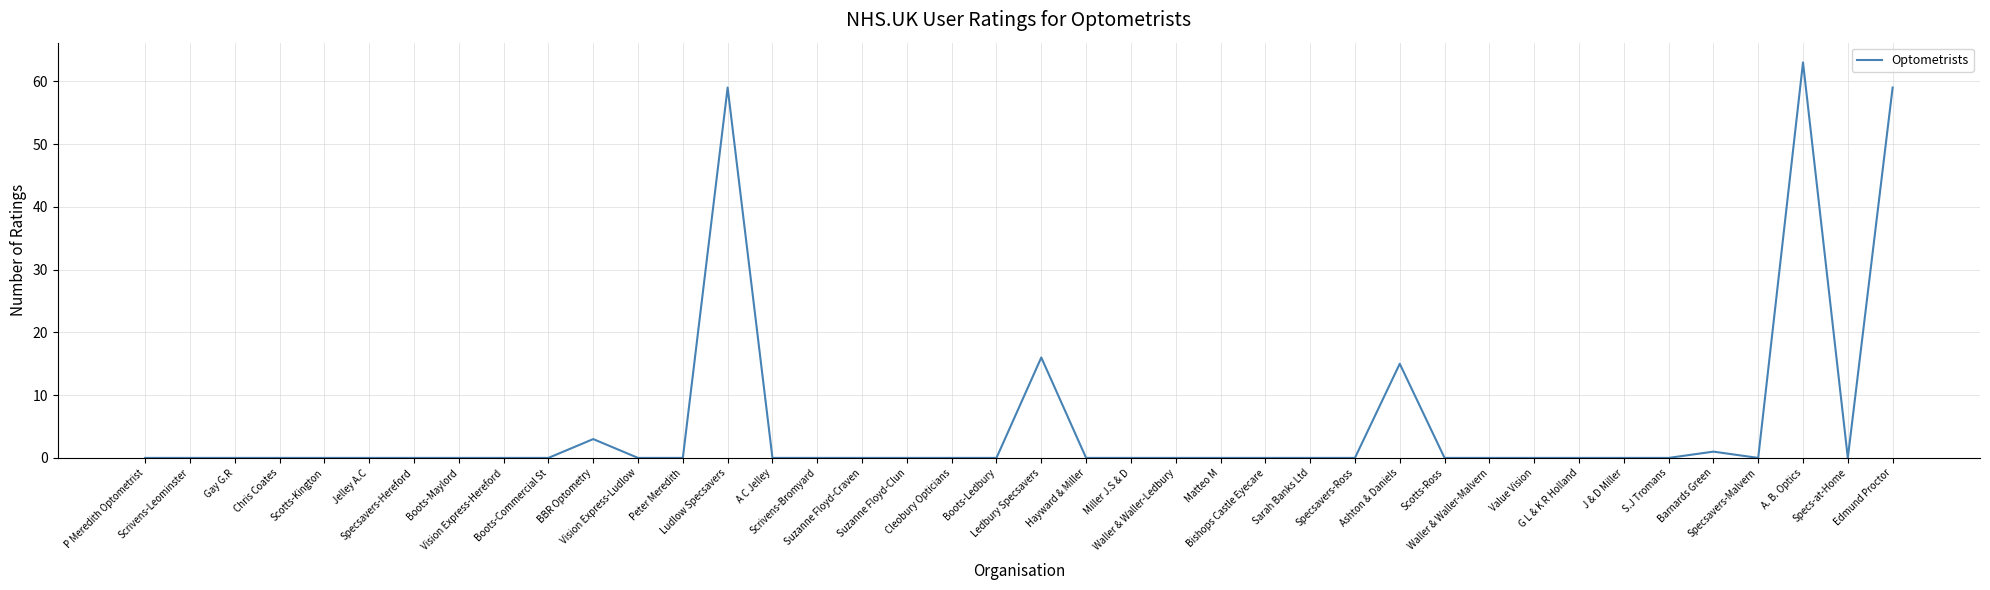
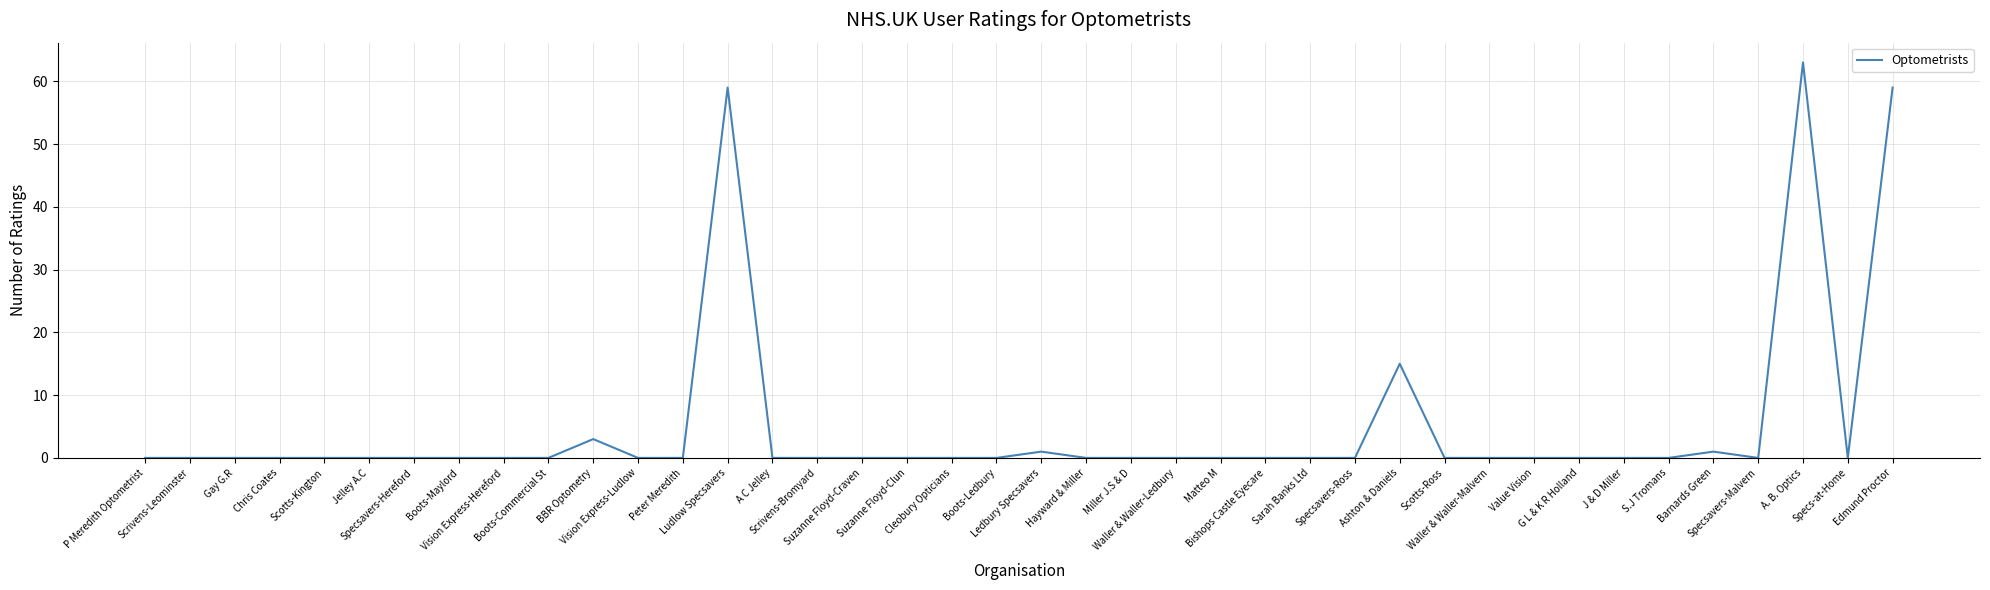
  {
    "P Meredith Optometrist": 0,
    "Scrivens-Leominster": 0,
    "Gay G.R": 0,
    "Chris Coates": 0,
    "Scotts-Kington": 0,
    "Jelley A.C": 0,
    "Specsavers-Hereford": 0,
    "Boots-Maylord": 0,
    "Vision Express-Hereford": 0,
    "Boots-Commercial St": 0,
    "BBR Optometry": 3,
    "Vision Express-Ludlow": 0,
    "Peter Meredith": 0,
    "Ludlow Specsavers": 59,
    "A C Jelley": 0,
    "Scrivens-Bromyard": 0,
    "Suzanne Floyd-Craven": 0,
    "Suzanne Floyd-Clun": 0,
    "Cleobury Opticians": 0,
    "Boots-Ledbury": 0,
-   "Ledbury Specsavers": 16,
+   "Ledbury Specsavers": 1,
    "Hayward & Miller": 0,
    "Miller J.S & D": 0,
    "Waller & Waller-Ledbury": 0,
    "Matteo M": 0,
    "Bishops Castle Eyecare": 0,
    "Sarah Banks Ltd": 0,
    "Specsavers-Ross": 0,
    "Ashton & Daniels": 15,
    "Scotts-Ross": 0,
    "Waller & Waller-Malvern": 0,
    "Value Vision": 0,
    "G L & K R Holland": 0,
    "J & D Miller": 0,
    "S.J Tromans": 0,
    "Barnards Green": 1,
    "Specsavers-Malvern": 0,
    "A. B. Optics": 63,
    "Specs-at-Home": 0,
    "Edmund Proctor": 59
  }
